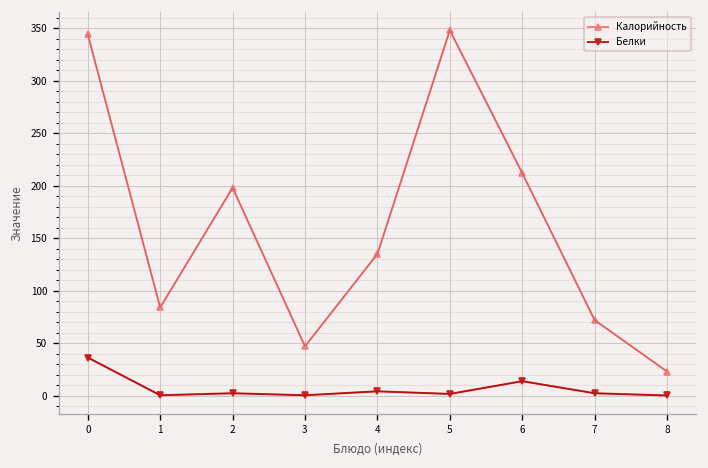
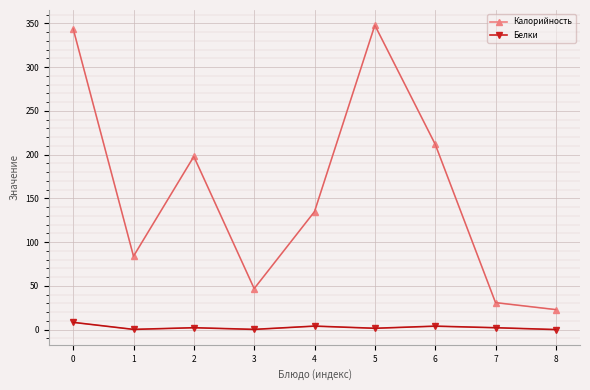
  {
    "Калорийность": {
      "0": 340,
      "1": 80,
      "2": 200,
      "3": 50,
      "4": 140,
      "5": 350,
      "6": 210,
-     "7": 70,
+     "7": 30,
      "8": 20
    },
    "Белки": {
-     "0": 40,
+     "0": 10,
      "1": 0,
      "2": 0,
      "3": 0,
      "4": 0,
      "5": 0,
-     "6": 10,
+     "6": 0,
      "7": 0,
      "8": 0
    }
  }
